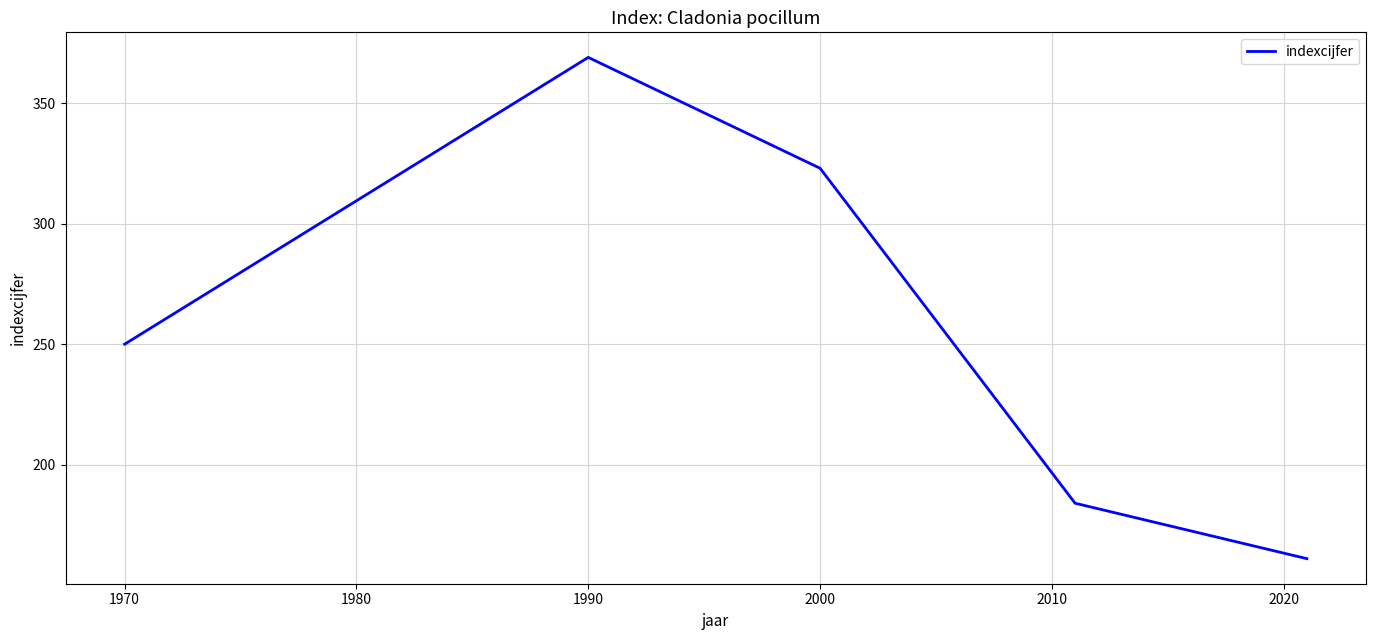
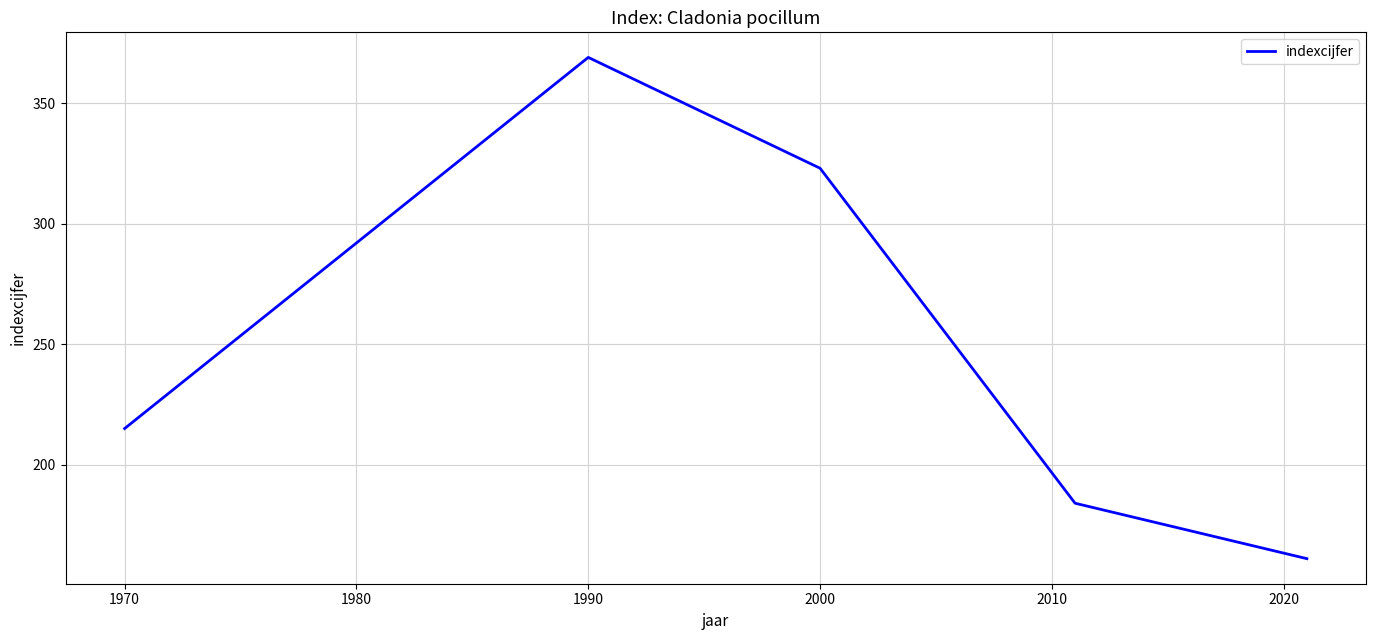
  {
-   "1970": 250,
+   "1970": 215,
    "1990": 369,
    "2000": 323
  }
